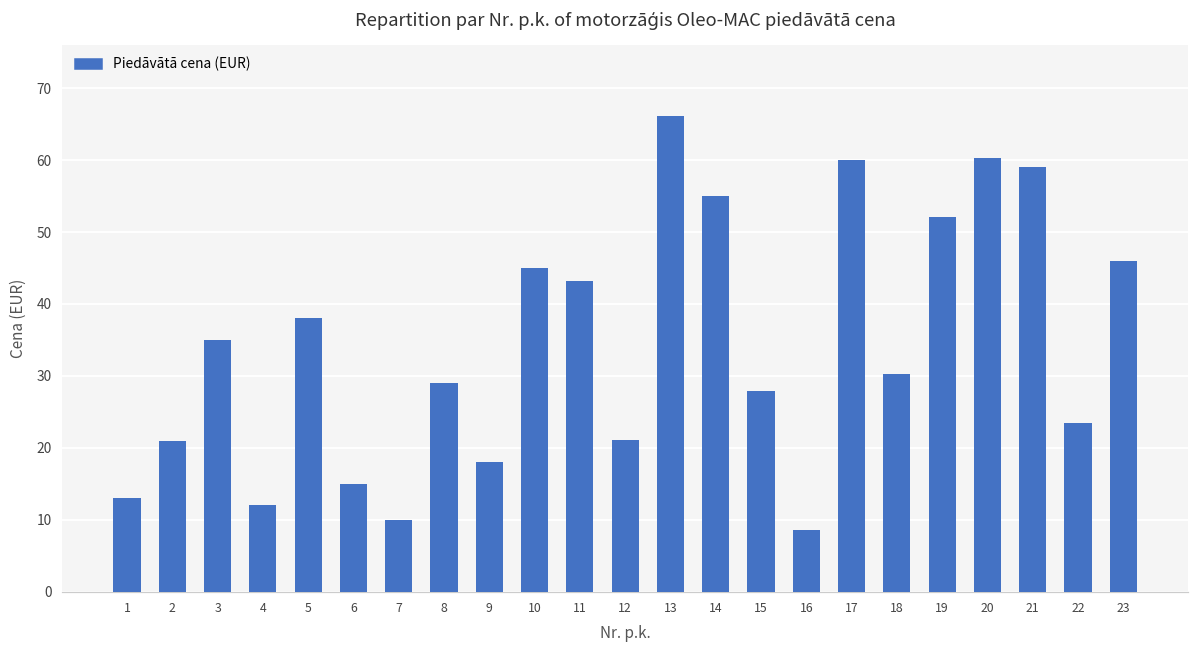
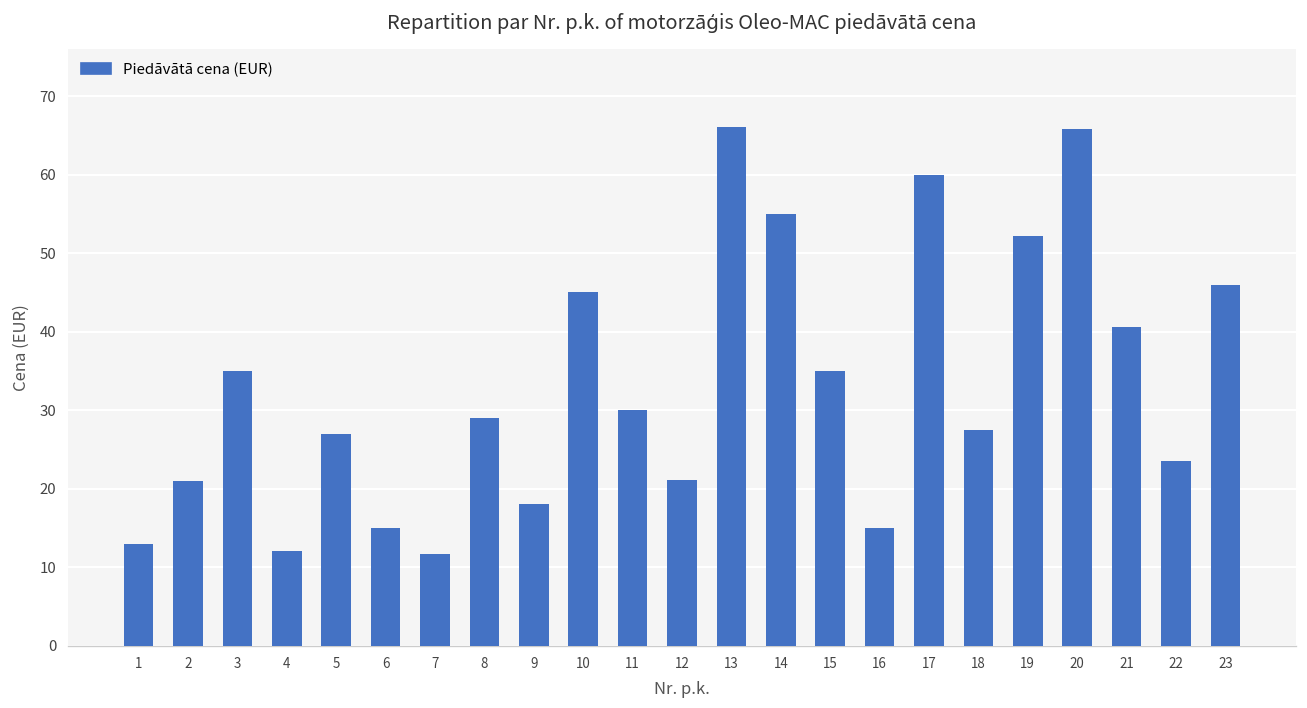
  {
    "1": 13,
    "2": 21,
    "3": 35,
    "4": 12,
-   "5": 38,
+   "5": 27,
    "6": 15,
-   "7": 10,
+   "7": 12,
    "8": 29,
    "9": 18,
    "10": 45,
-   "11": 43,
+   "11": 30,
    "12": 21,
    "13": 66,
    "14": 55,
-   "15": 28,
-   "16": 9,
+   "15": 35,
+   "16": 15,
    "17": 60,
-   "18": 30,
+   "18": 27,
    "19": 52,
-   "20": 60,
-   "21": 59,
+   "20": 66,
+   "21": 41,
    "22": 24,
    "23": 46
  }
